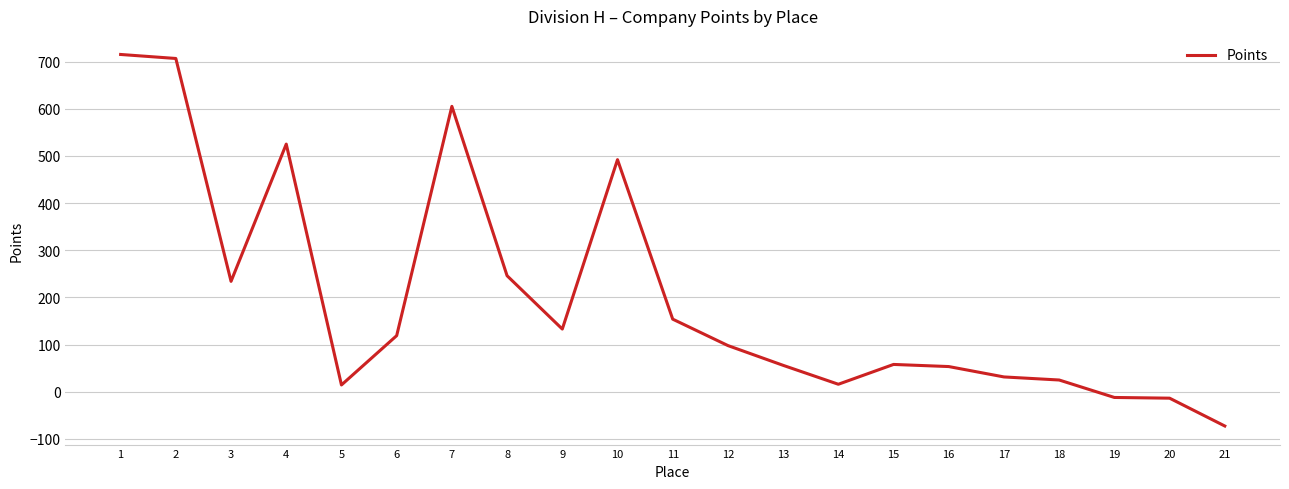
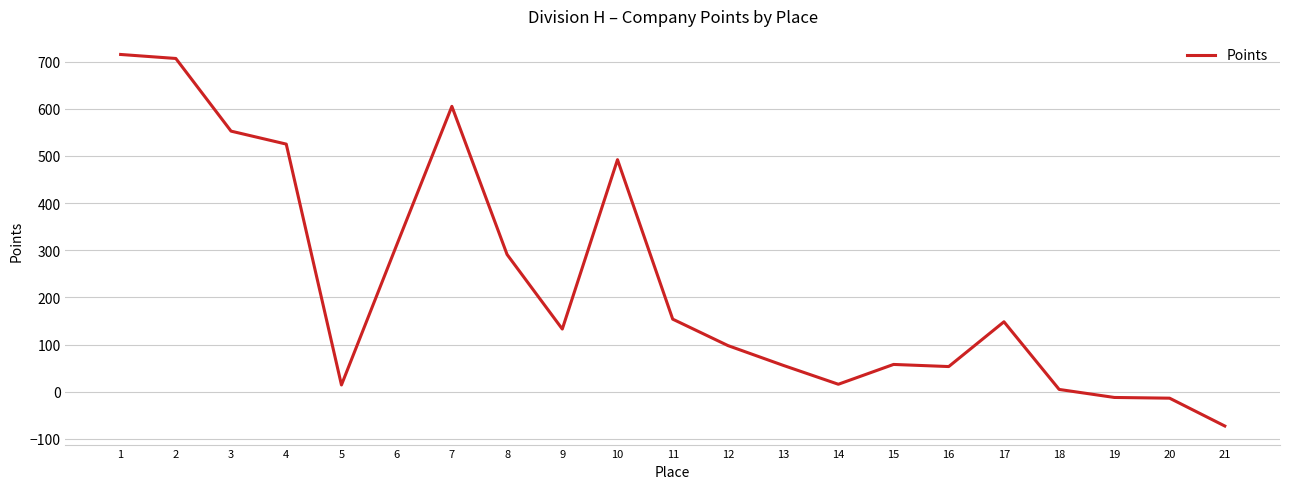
  {
    "1": 720,
    "2": 710,
-   "3": 230,
+   "3": 550,
    "4": 530,
    "5": 10,
-   "6": 120,
+   "6": 310,
    "7": 610,
-   "8": 250,
+   "8": 290,
    "9": 130,
    "10": 490,
    "11": 150,
    "12": 100,
    "13": 60,
    "14": 20,
    "15": 60,
    "16": 50,
-   "17": 30,
-   "18": 30,
+   "17": 150,
+   "18": 10,
    "19": -10,
    "20": -10,
    "21": -70
  }
